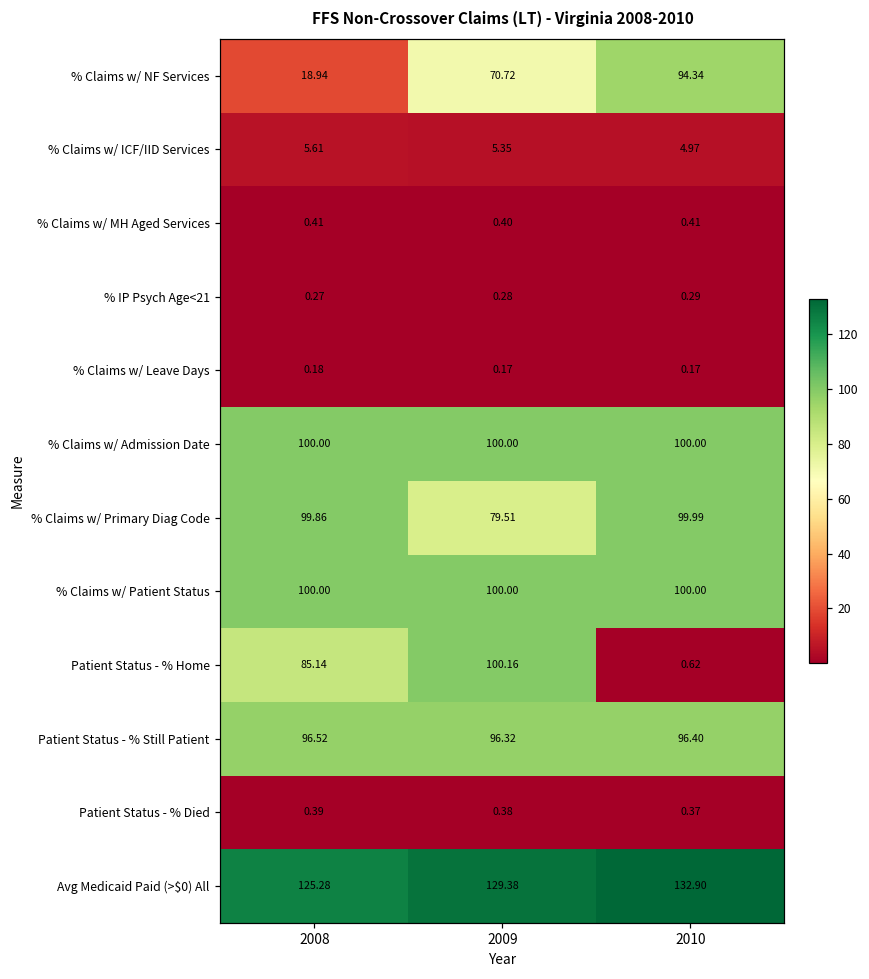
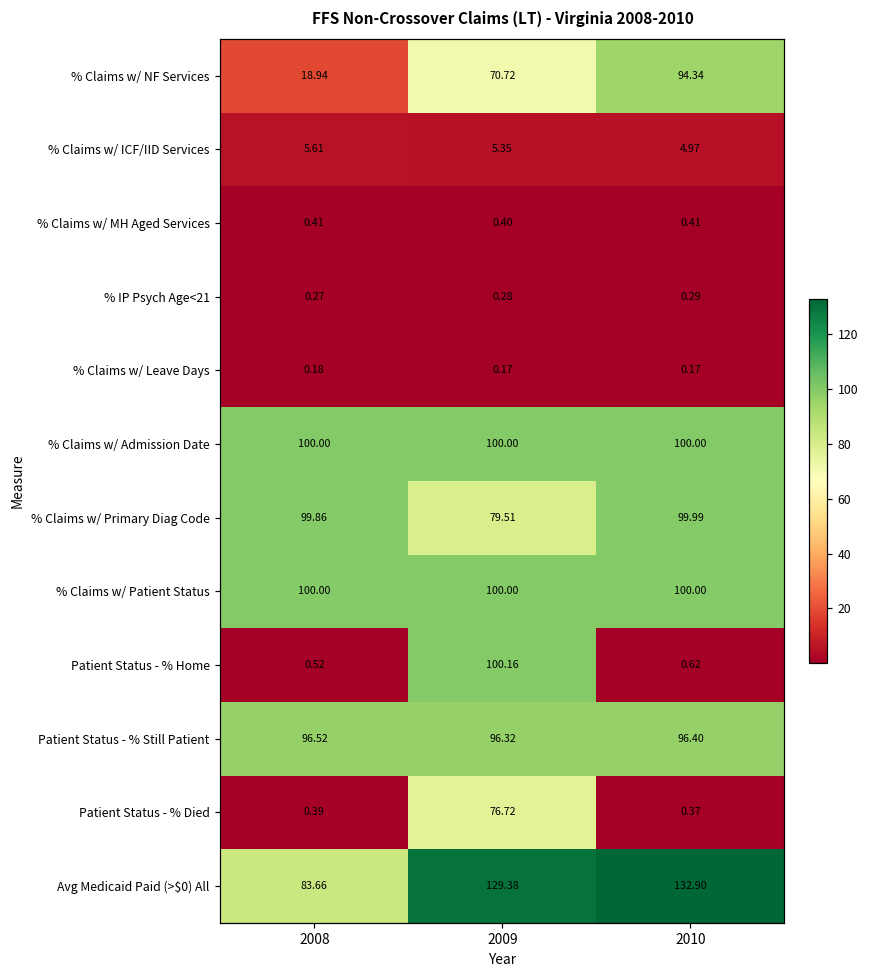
  {
    "% Claims w/ NF Services": {
      "2008": 18.94,
      "2009": 70.72,
      "2010": 94.34
    },
    "% Claims w/ ICF/IID Services": {
      "2008": 5.61,
      "2009": 5.35,
      "2010": 4.97
    },
    "% Claims w/ MH Aged Services": {
      "2008": 0.41,
      "2009": 0.40,
      "2010": 0.41
    },
    "% IP Psych Age<21": {
      "2008": 0.27,
      "2009": 0.28,
      "2010": 0.29
    },
    "% Claims w/ Leave Days": {
      "2008": 0.18,
      "2009": 0.17,
      "2010": 0.17
    },
    "% Claims w/ Admission Date": {
      "2008": 100.00,
      "2009": 100.00,
      "2010": 100.00
    },
    "% Claims w/ Primary Diag Code": {
      "2008": 99.86,
      "2009": 79.51,
      "2010": 99.99
    },
    "% Claims w/ Patient Status": {
      "2008": 100.00,
      "2009": 100.00,
      "2010": 100.00
    },
    "Patient Status - % Home": {
-     "2008": 85.14,
+     "2008": 0.52,
      "2009": 100.16,
      "2010": 0.62
    },
    "Patient Status - % Still Patient": {
      "2008": 96.52,
      "2009": 96.32,
      "2010": 96.40
    },
    "Patient Status - % Died": {
      "2008": 0.39,
-     "2009": 0.38,
+     "2009": 76.72,
      "2010": 0.37
    },
    "Avg Medicaid Paid (>$0) All": {
-     "2008": 125.28,
+     "2008": 83.66,
      "2009": 129.38,
      "2010": 132.90
    }
  }
